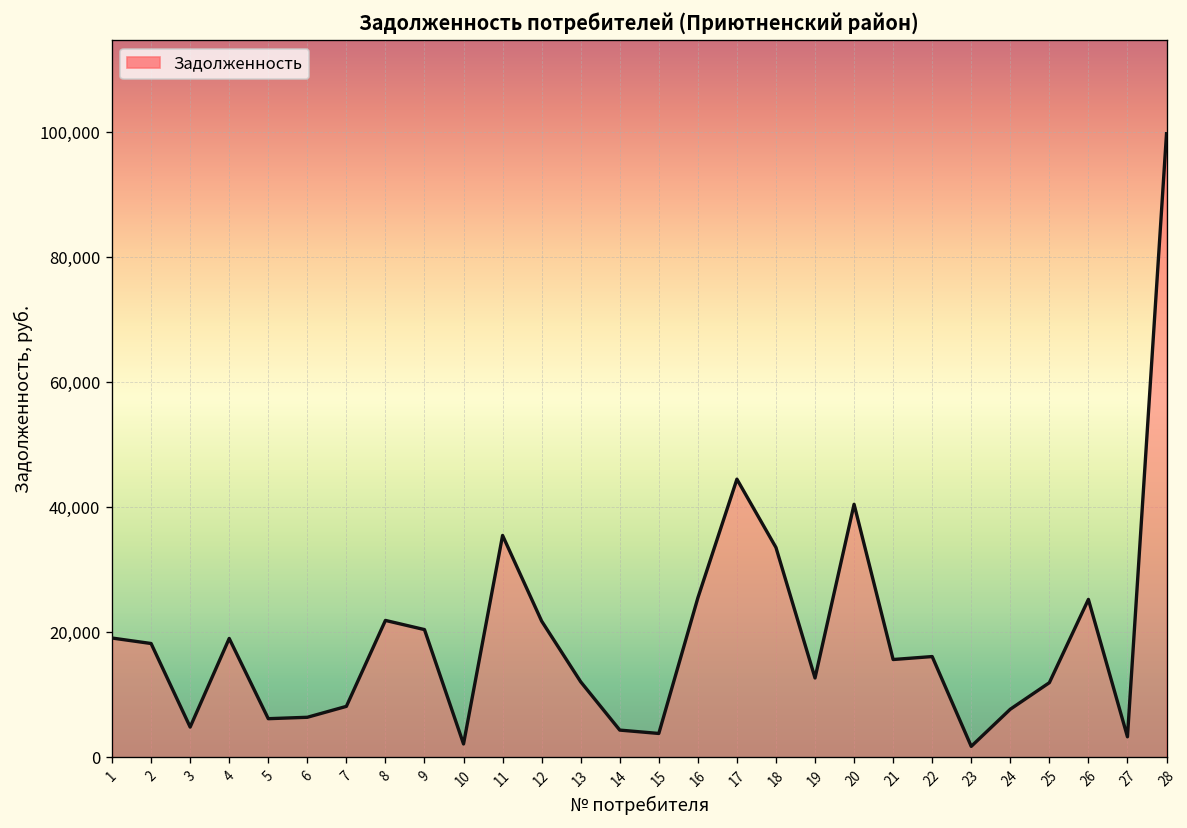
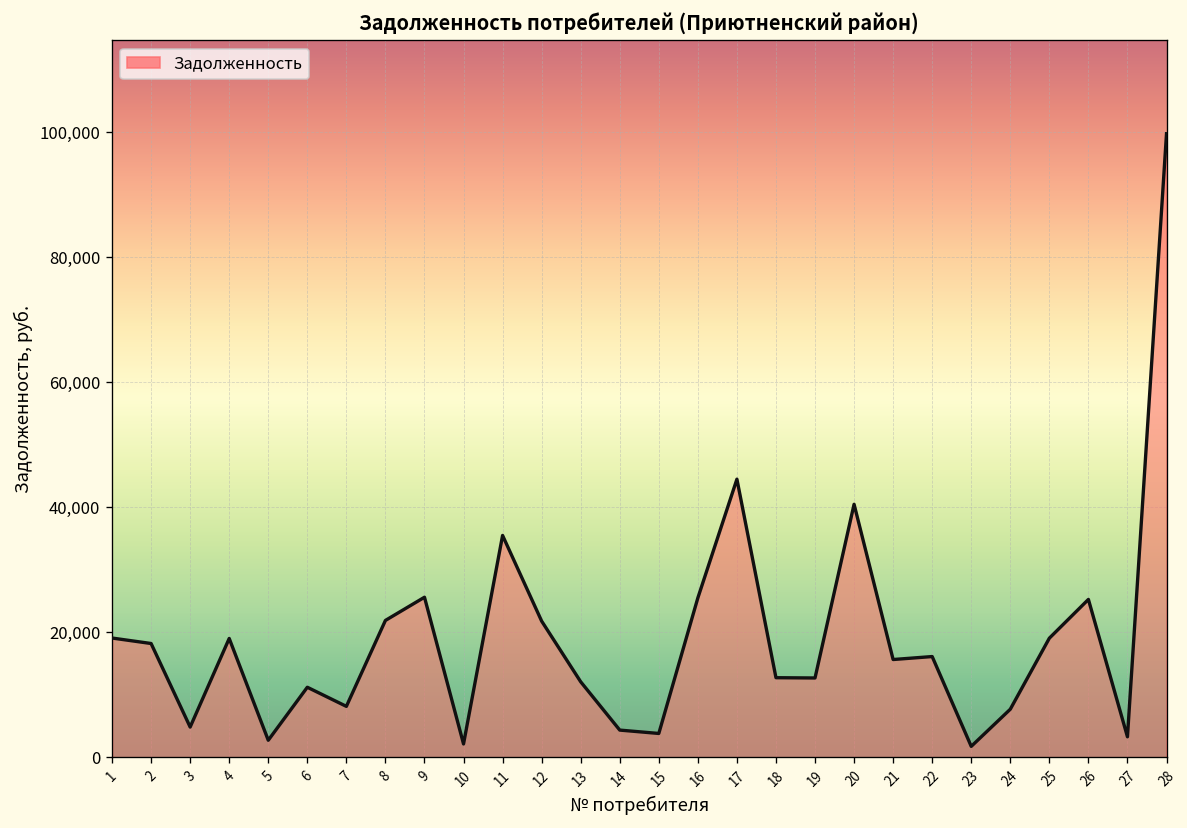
  {
    "1": "19,000",
    "2": "18,000",
    "3": "5,000",
    "4": "19,000",
-   "5": "6,000",
-   "6": "6,000",
+   "5": "3,000",
+   "6": "11,000",
    "7": "8,000",
    "8": "22,000",
-   "9": "20,000",
+   "9": "26,000",
    "10": "2,000",
    "11": "36,000",
    "12": "22,000",
    "13": "12,000",
    "14": "4,000",
    "15": "4,000",
    "16": "26,000",
    "17": "45,000",
-   "18": "34,000",
+   "18": "13,000",
    "19": "13,000",
    "20": "40,000",
    "21": "16,000",
    "22": "16,000",
    "23": "2,000",
    "24": "8,000",
-   "25": "12,000",
+   "25": "19,000",
    "26": "25,000",
    "27": "3,000",
    "28": "100,000"
  }
